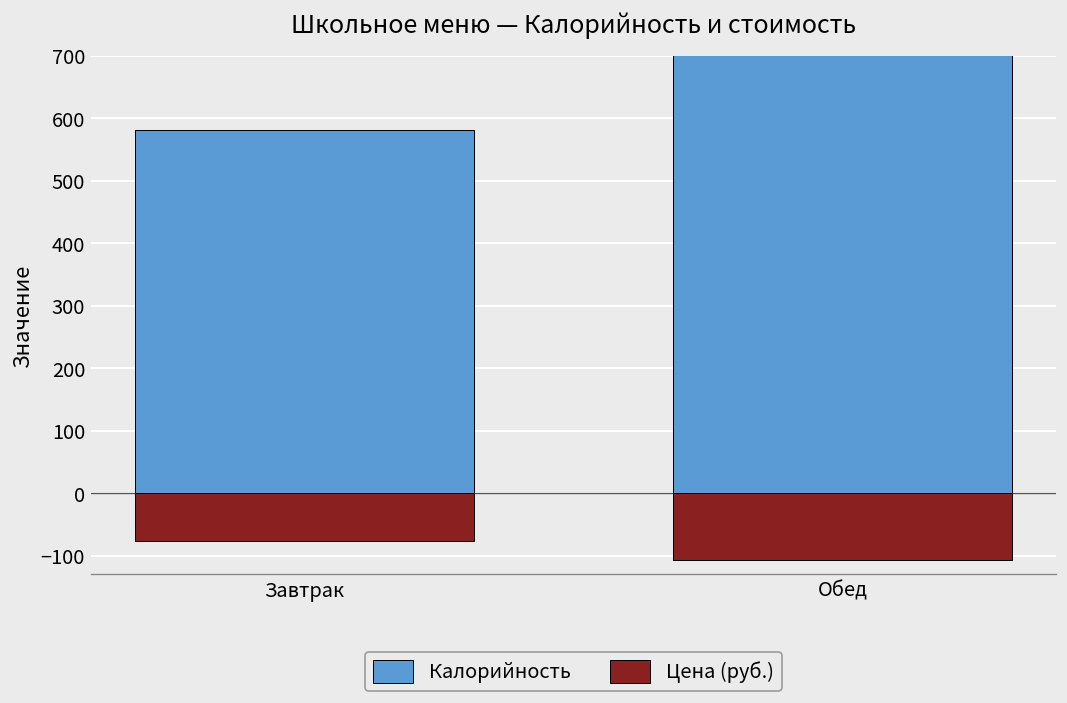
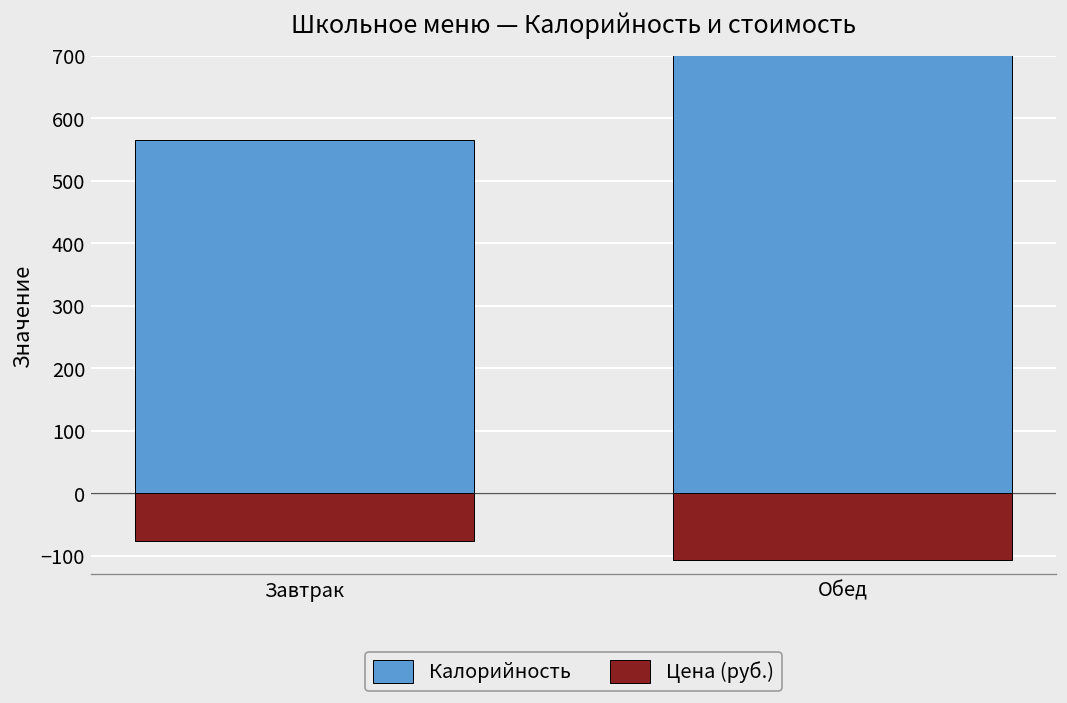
  {
    "Калорийность": {
-     "Завтрак": 580
+     "Завтрак": 570
    },
    "Цена (руб.)": {
      "Завтрак": -80,
      "Обед": -110
    }
  }
